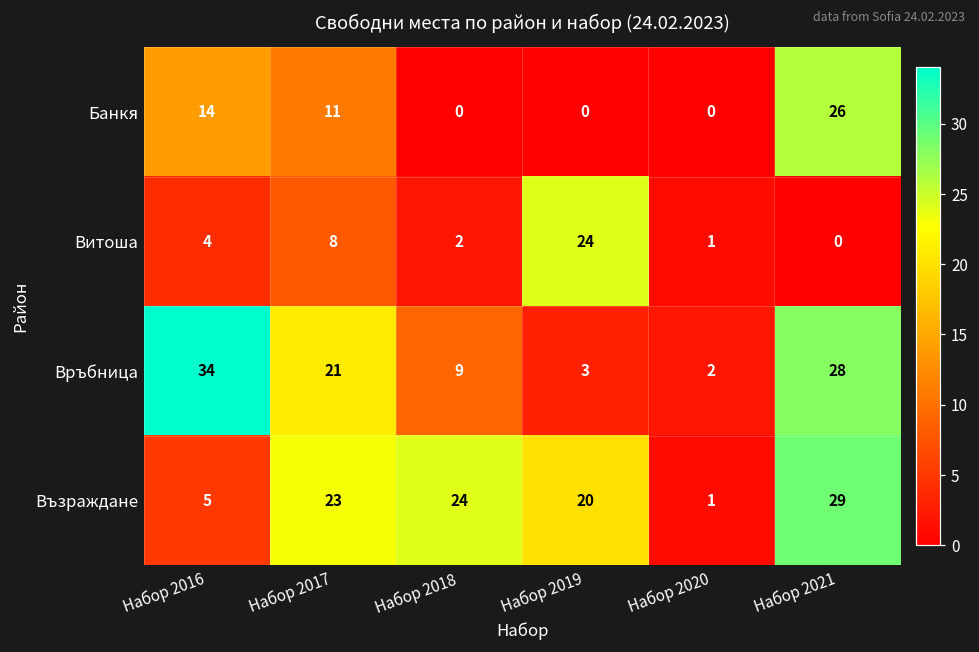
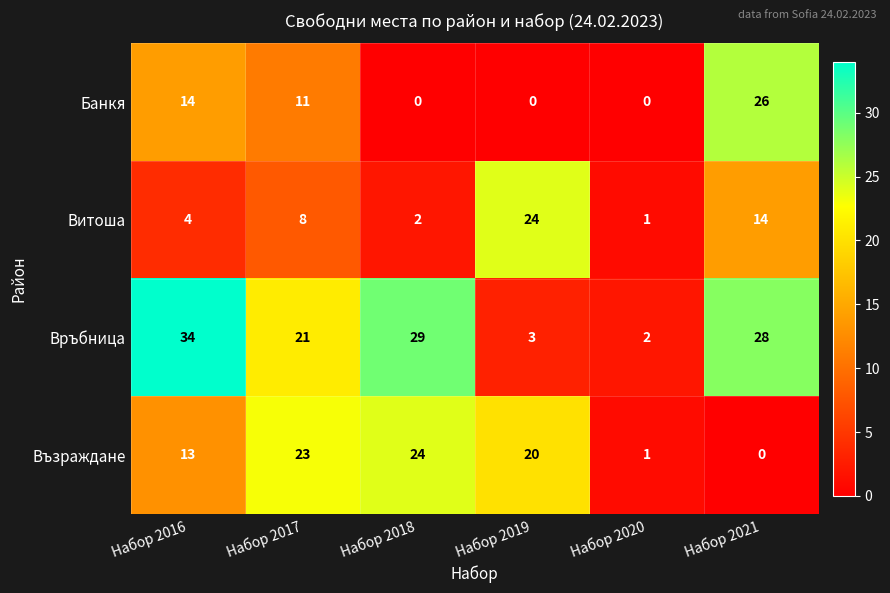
  {
    "Банкя": {
      "Набор 2016": 14,
      "Набор 2017": 11,
      "Набор 2018": 0,
      "Набор 2019": 0,
      "Набор 2020": 0,
      "Набор 2021": 26
    },
    "Витоша": {
      "Набор 2016": 4,
      "Набор 2017": 8,
      "Набор 2018": 2,
      "Набор 2019": 24,
      "Набор 2020": 1,
-     "Набор 2021": 0
+     "Набор 2021": 14
    },
    "Връбница": {
      "Набор 2016": 34,
      "Набор 2017": 21,
-     "Набор 2018": 9,
+     "Набор 2018": 29,
      "Набор 2019": 3,
      "Набор 2020": 2,
      "Набор 2021": 28
    },
    "Възраждане": {
-     "Набор 2016": 5,
+     "Набор 2016": 13,
      "Набор 2017": 23,
      "Набор 2018": 24,
      "Набор 2019": 20,
      "Набор 2020": 1,
-     "Набор 2021": 29
+     "Набор 2021": 0
    }
  }
